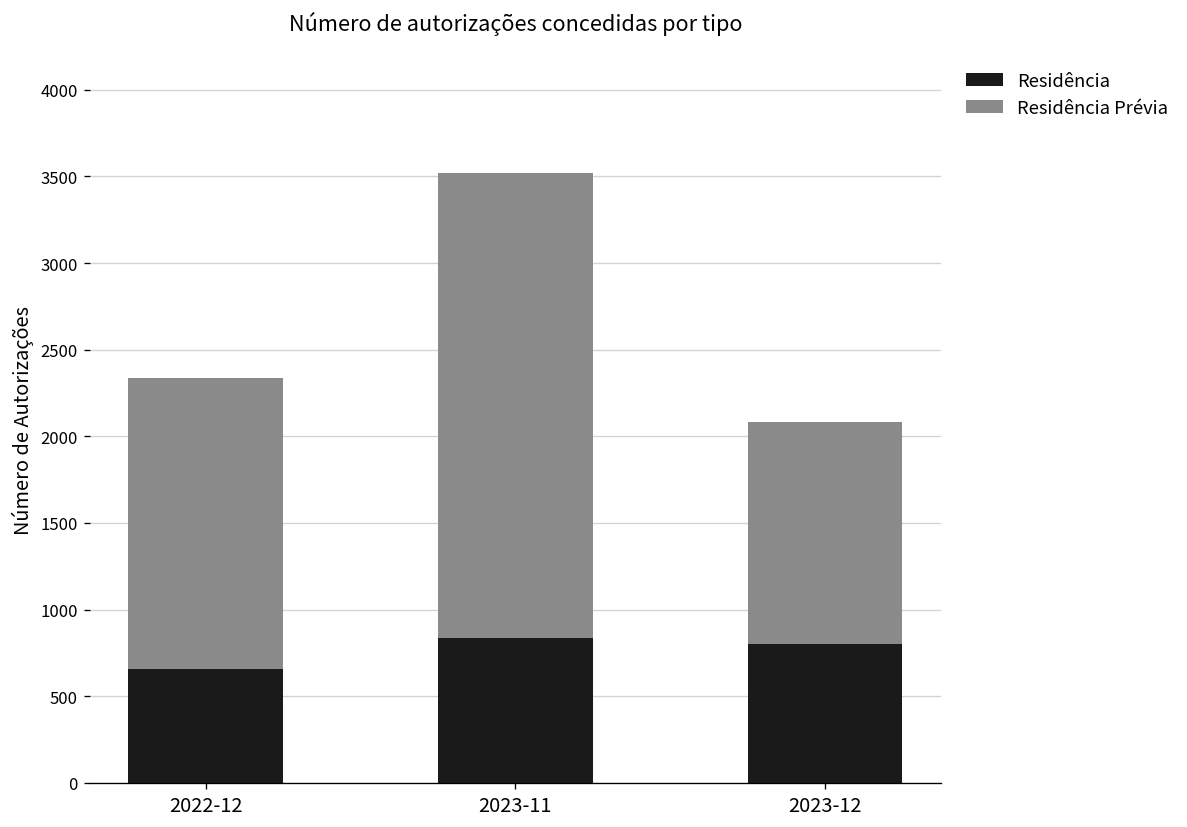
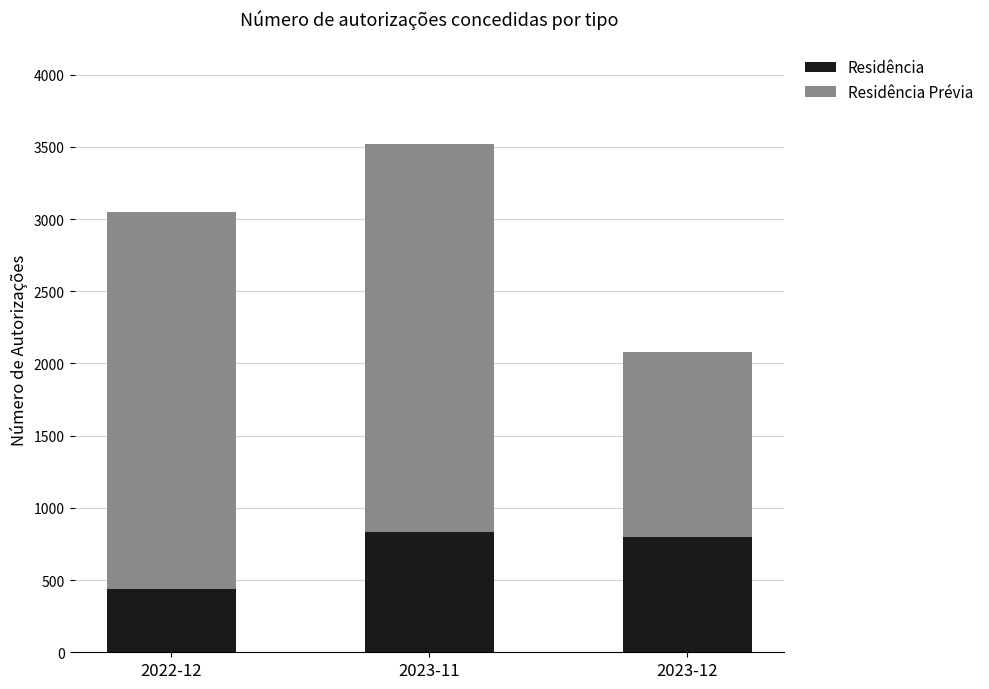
  {
    "Residência": {
-     "2022-12": 660,
+     "2022-12": 440,
      "2023-11": 840,
      "2023-12": 800
    },
    "Residência Prévia": {
-     "2022-12": 1680,
+     "2022-12": 2610,
      "2023-11": 2690,
      "2023-12": 1280
    }
  }
